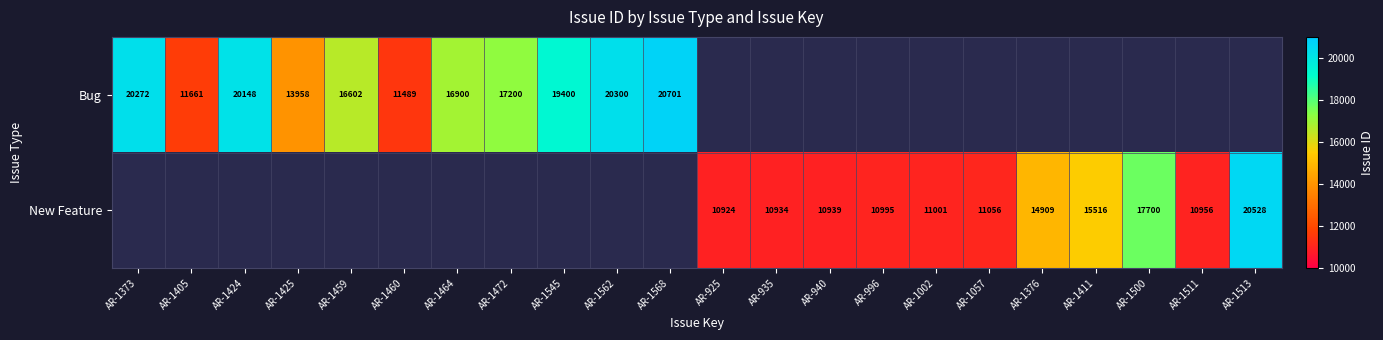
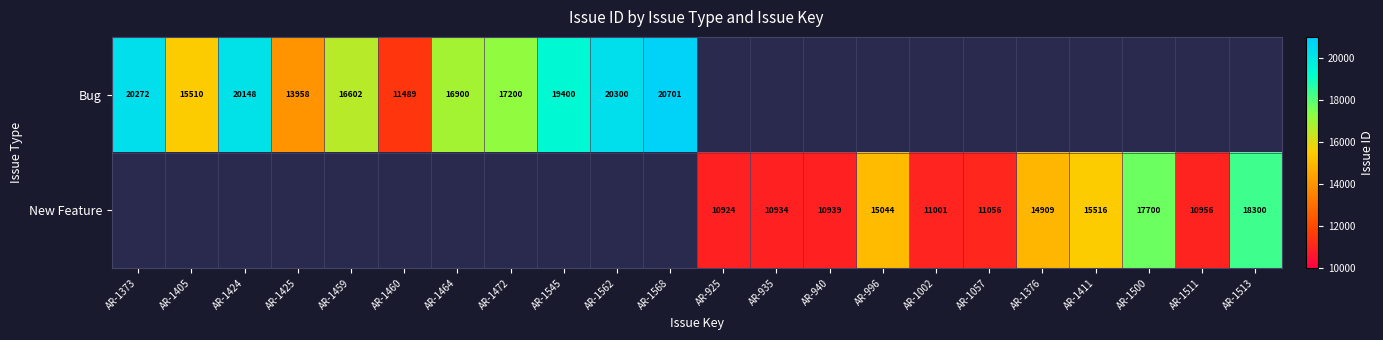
  {
    "Bug": {
      "AR-1373": 20272,
-     "AR-1405": 11661,
+     "AR-1405": 15510,
      "AR-1424": 20148,
      "AR-1425": 13958,
      "AR-1459": 16602,
      "AR-1460": 11489,
      "AR-1464": 16900,
      "AR-1472": 17200,
      "AR-1545": 19400,
      "AR-1562": 20300,
      "AR-1568": 20701
    },
    "New Feature": {
      "AR-925": 10924,
      "AR-935": 10934,
      "AR-940": 10939,
-     "AR-996": 10995,
+     "AR-996": 15044,
      "AR-1002": 11001,
      "AR-1057": 11056,
      "AR-1376": 14909,
      "AR-1411": 15516,
      "AR-1500": 17700,
      "AR-1511": 10956,
-     "AR-1513": 20528
+     "AR-1513": 18300
    }
  }
